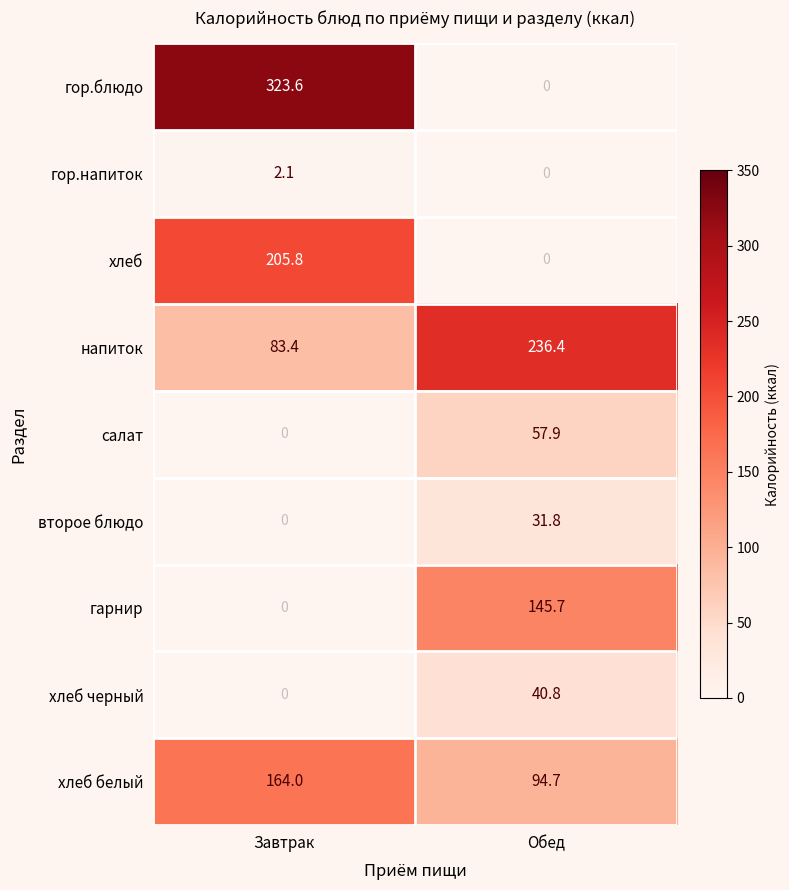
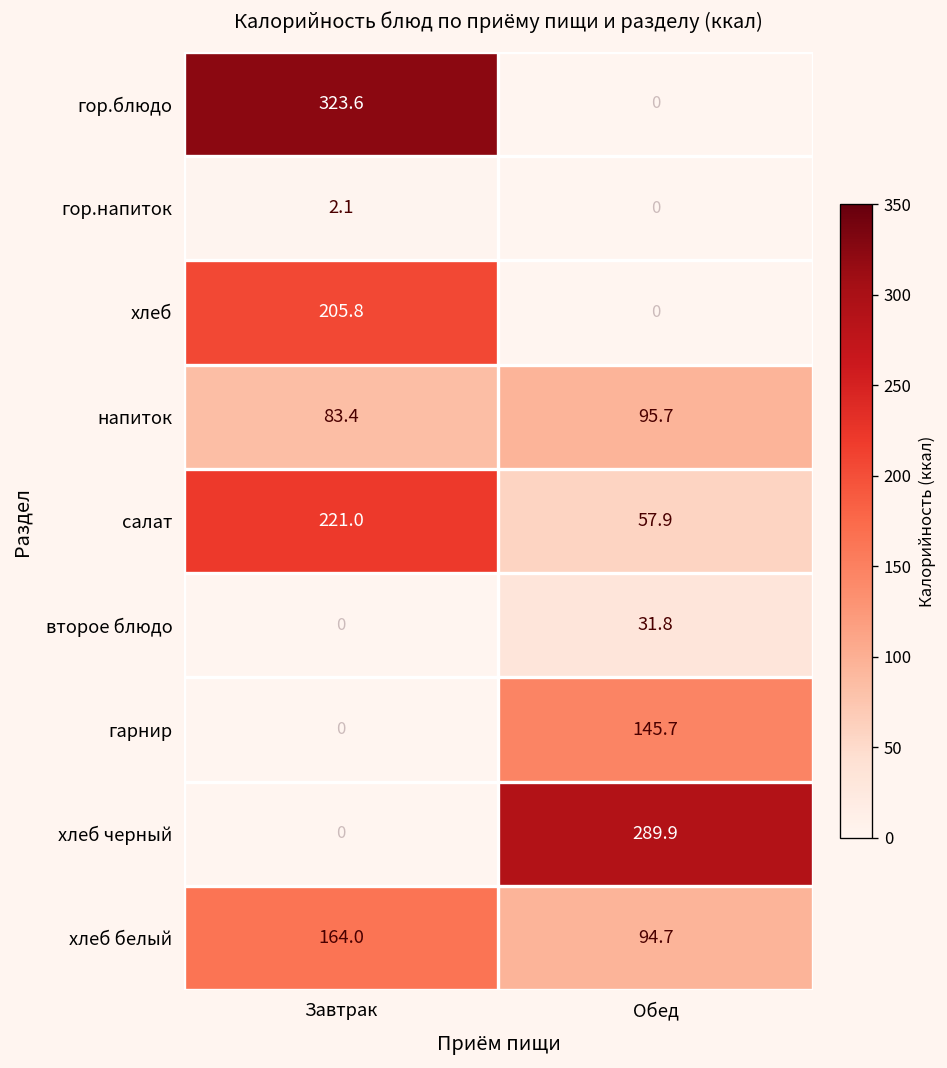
  {
    "гор.блюдо": {
      "Завтрак": 323.6,
      "Обед": 0
    },
    "гор.напиток": {
      "Завтрак": 2.1,
      "Обед": 0
    },
    "хлеб": {
      "Завтрак": 205.8,
      "Обед": 0
    },
    "напиток": {
      "Завтрак": 83.4,
-     "Обед": 236.4
+     "Обед": 95.7
    },
    "салат": {
-     "Завтрак": 0,
+     "Завтрак": 221.0,
      "Обед": 57.9
    },
    "второе блюдо": {
      "Завтрак": 0,
      "Обед": 31.8
    },
    "гарнир": {
      "Завтрак": 0,
      "Обед": 145.7
    },
    "хлеб черный": {
      "Завтрак": 0,
-     "Обед": 40.8
+     "Обед": 289.9
    },
    "хлеб белый": {
      "Завтрак": 164.0,
      "Обед": 94.7
    }
  }
